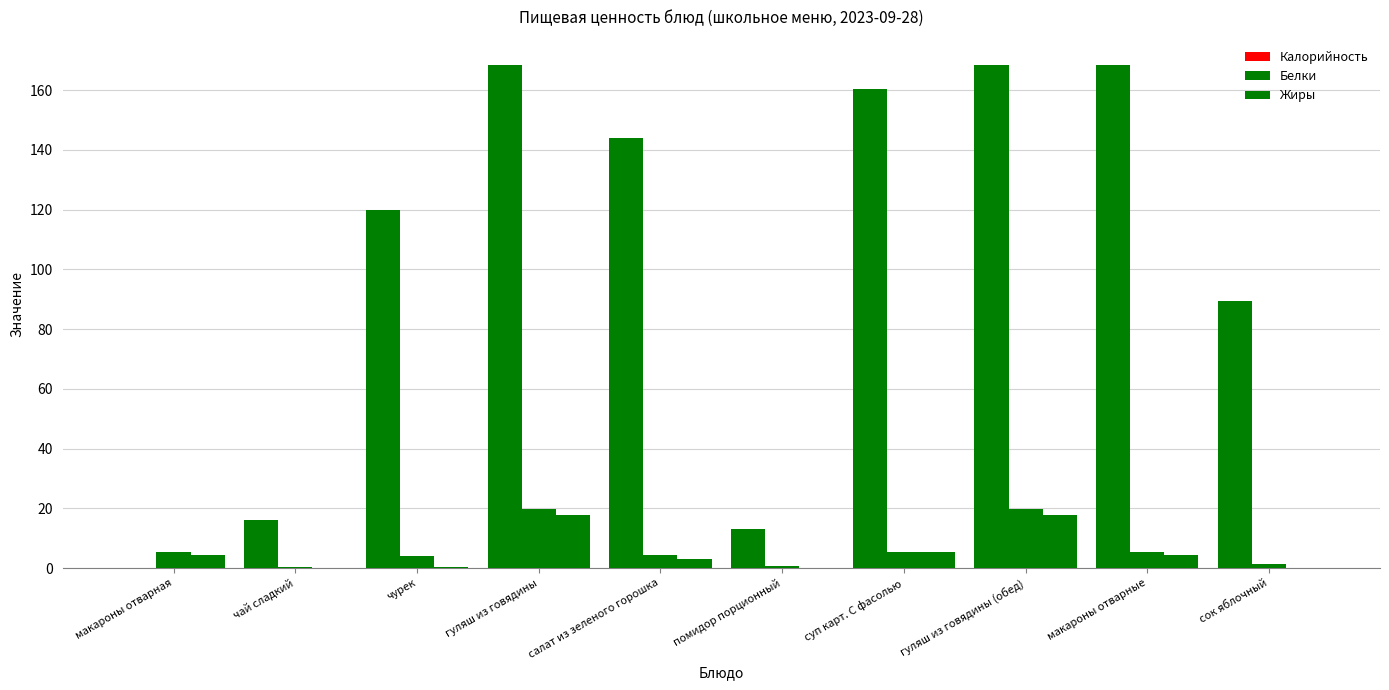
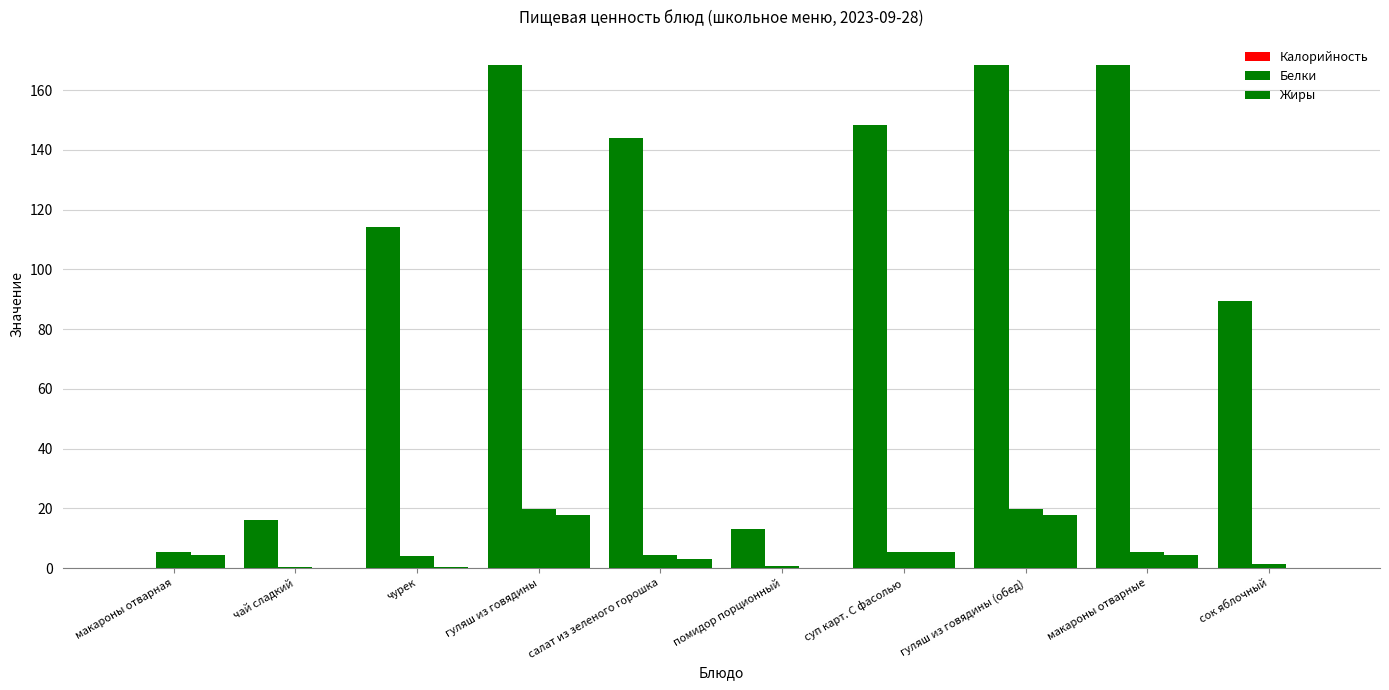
  {
    "Калорийность": {
      "макароны отварная": 0,
      "чай сладкий": 16,
-     "чурек": 120,
+     "чурек": 114,
      "гуляш из говядины": 168,
      "салат из зеленого горошка": 144,
      "помидор порционный": 13,
-     "суп карт. С фасолью": 160,
+     "суп карт. С фасолью": 148,
      "гуляш из говядины (обед)": 168,
      "макароны отварные": 168,
      "сок яблочный": 90
    }
  }
